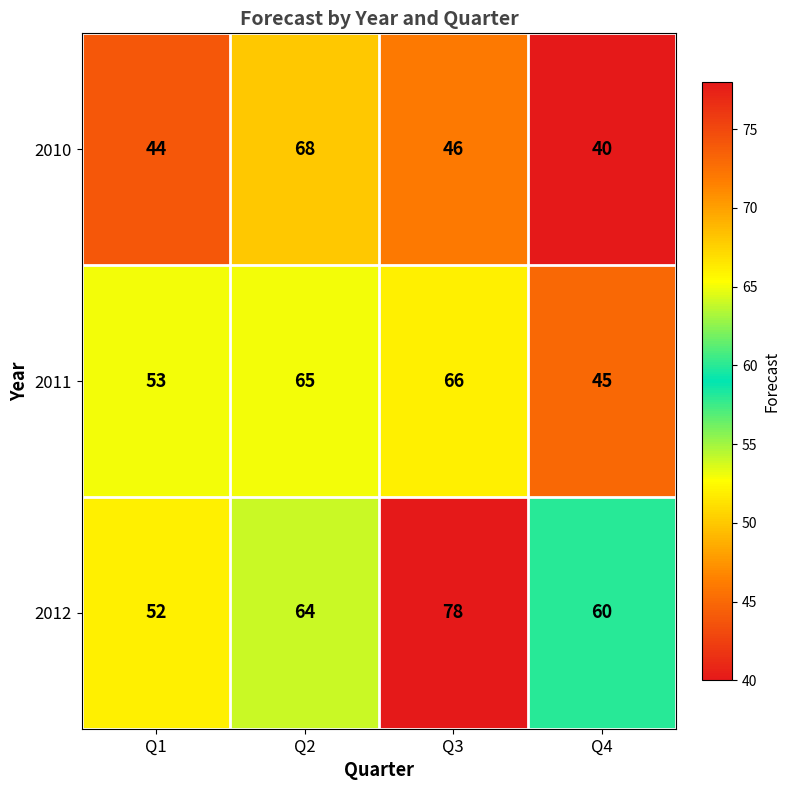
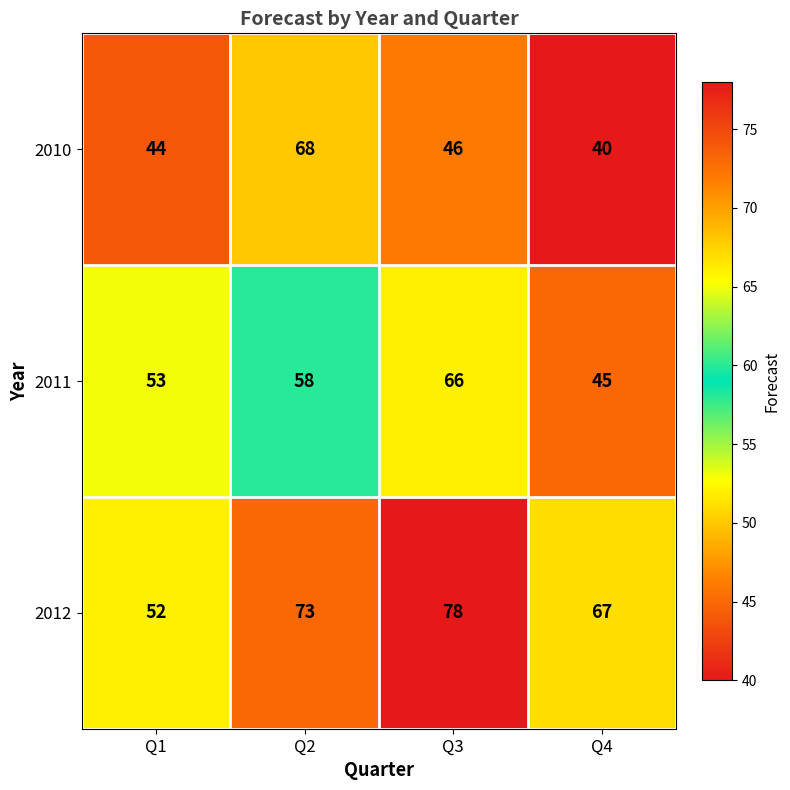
  {
    "2010": {
      "Q1": 44,
      "Q2": 68,
      "Q3": 46,
      "Q4": 40
    },
    "2011": {
      "Q1": 53,
-     "Q2": 65,
+     "Q2": 58,
      "Q3": 66,
      "Q4": 45
    },
    "2012": {
      "Q1": 52,
-     "Q2": 64,
+     "Q2": 73,
      "Q3": 78,
-     "Q4": 60
+     "Q4": 67
    }
  }
